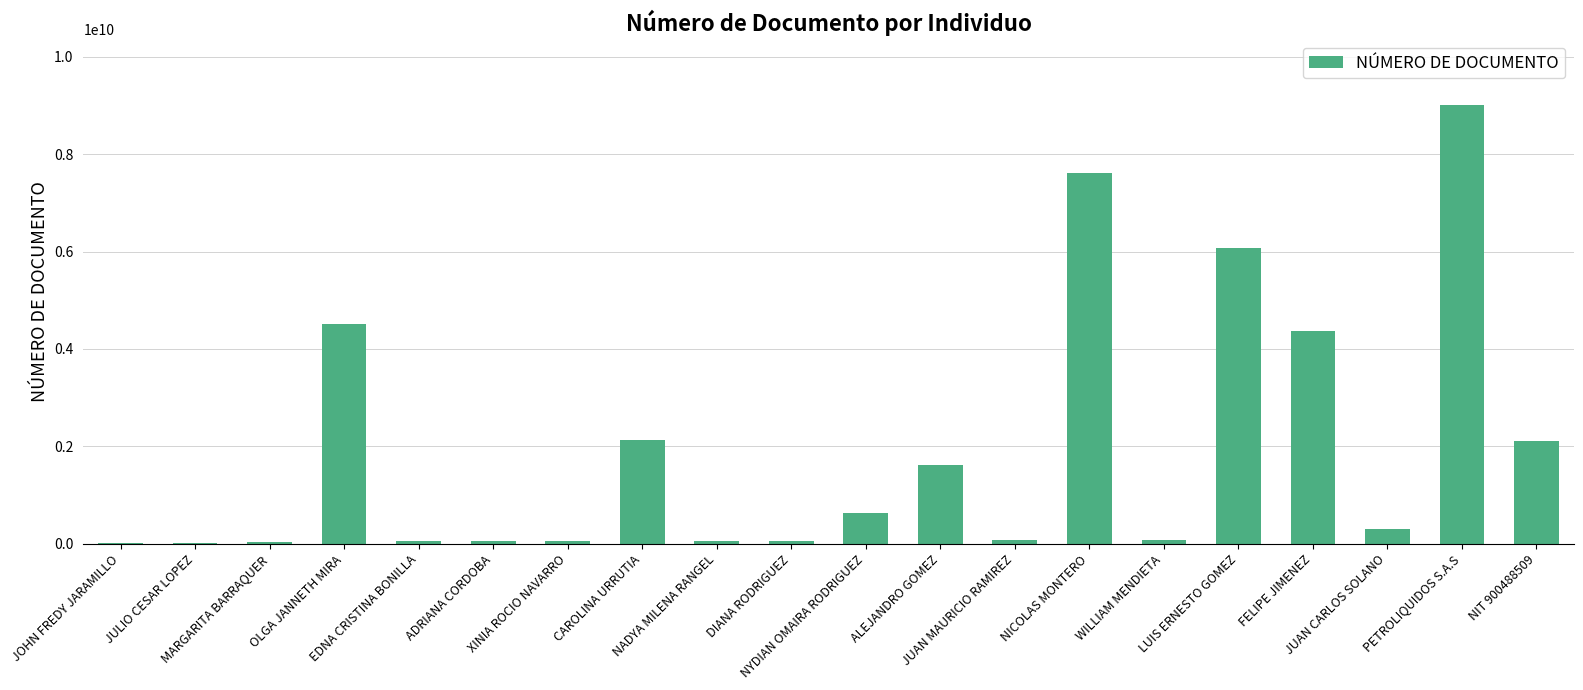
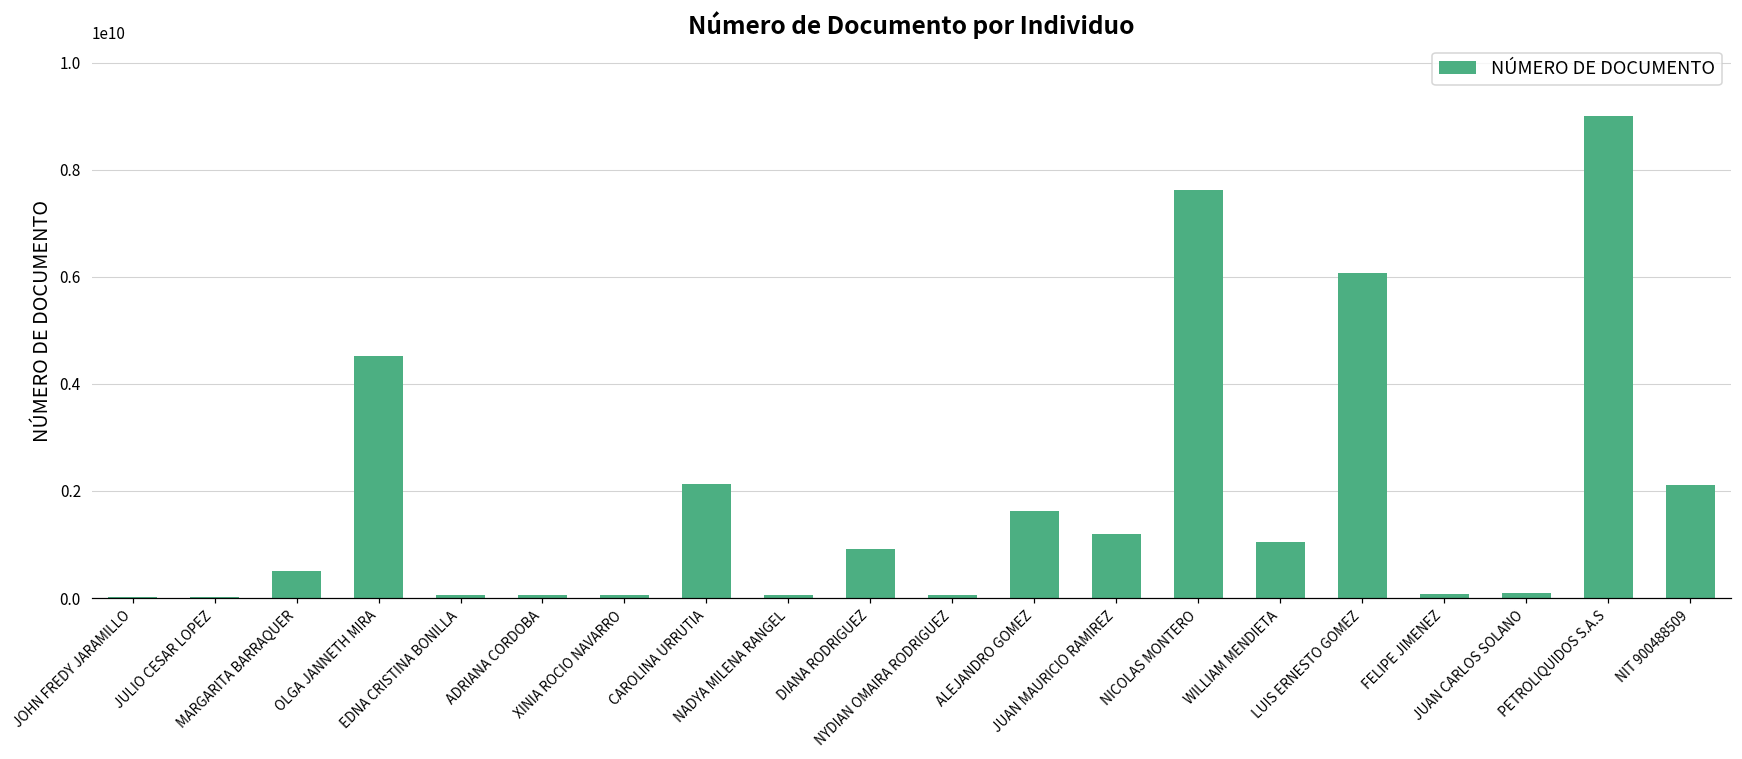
  {
-   "MARGARITA BARRAQUER": 0,
+   "MARGARITA BARRAQUER": 500000000,
    "OLGA JANNETH MIRA": 4500000000,
    "EDNA CRISTINA BONILLA": 100000000,
    "ADRIANA CORDOBA": 100000000,
    "XINIA ROCIO NAVARRO": 100000000,
    "CAROLINA URRUTIA": 2100000000,
    "NADYA MILENA RANGEL": 100000000,
-   "DIANA RODRIGUEZ": 100000000,
-   "NYDIAN OMAIRA RODRIGUEZ": 600000000,
+   "DIANA RODRIGUEZ": 900000000,
+   "NYDIAN OMAIRA RODRIGUEZ": 100000000,
    "ALEJANDRO GOMEZ": 1600000000,
-   "JUAN MAURICIO RAMIREZ": 100000000,
+   "JUAN MAURICIO RAMIREZ": 1200000000,
    "NICOLAS MONTERO": 7600000000,
-   "WILLIAM MENDIETA": 100000000,
+   "WILLIAM MENDIETA": 1000000000,
    "LUIS ERNESTO GOMEZ": 6100000000,
-   "FELIPE JIMENEZ": 4400000000,
-   "JUAN CARLOS SOLANO": 300000000,
+   "FELIPE JIMENEZ": 100000000,
+   "JUAN CARLOS SOLANO": 100000000,
    "PETROLIQUIDOS S.A.S": 9000000000,
    "NIT 900488509": 2100000000
  }
